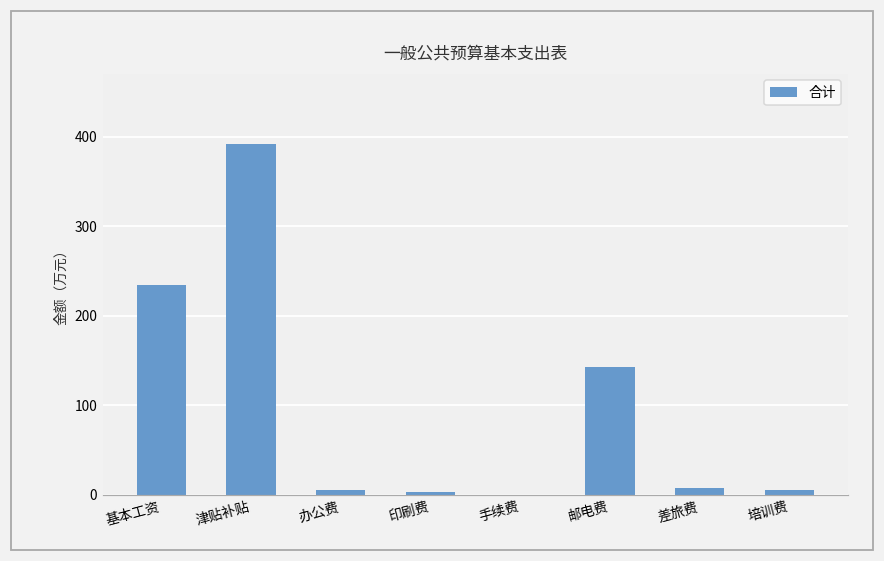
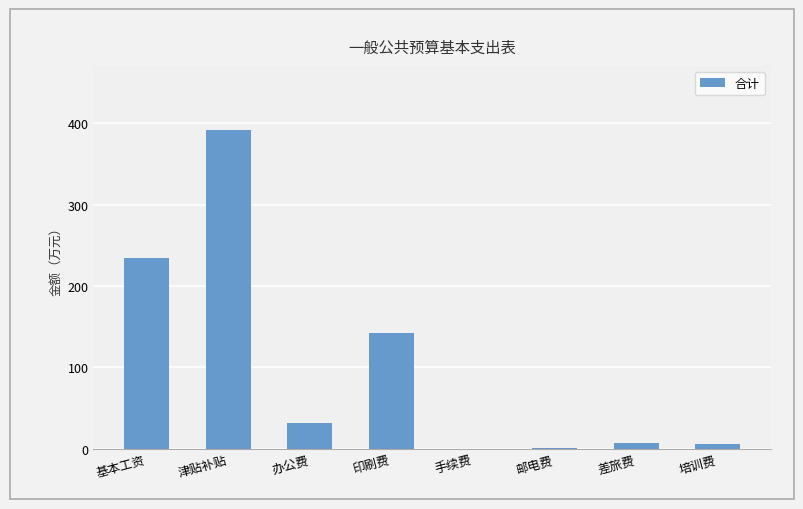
  {
    "基本工资": 230,
    "津贴补贴": 390,
-   "办公费": 10,
-   "印刷费": 0,
-   "邮电费": 140,
+   "办公费": 30,
+   "印刷费": 140,
+   "邮电费": 0,
    "差旅费": 10,
    "培训费": 10
  }
